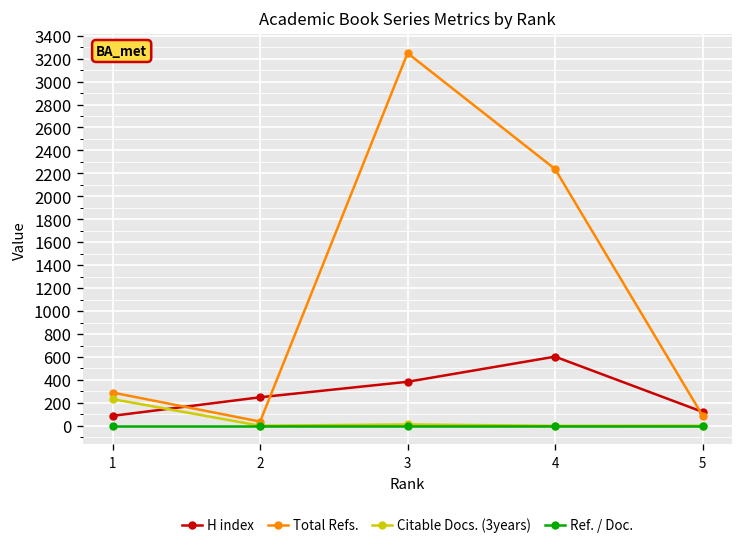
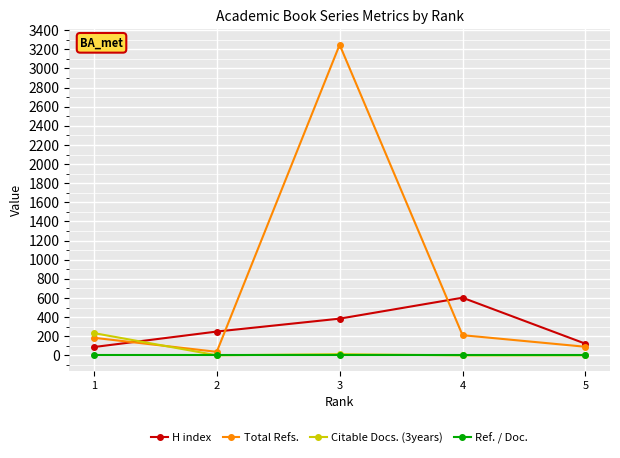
  {
    "H index": {
      "1": 100,
      "2": 200,
      "3": 400,
      "4": 600,
      "5": 100
    },
    "Total Refs.": {
-     "1": 300,
+     "1": 200,
      "2": 0,
      "3": 3200,
-     "4": 2200,
+     "4": 200,
      "5": 100
    },
    "Citable Docs. (3years)": {
      "1": 200
    },
    "Ref. / Doc.": {
      "1": 0
    }
  }
